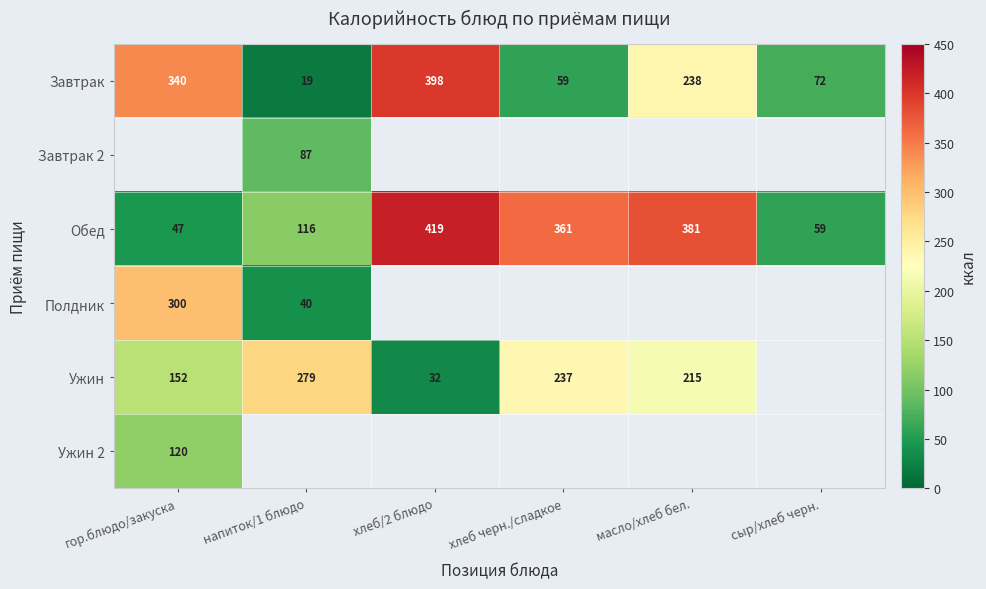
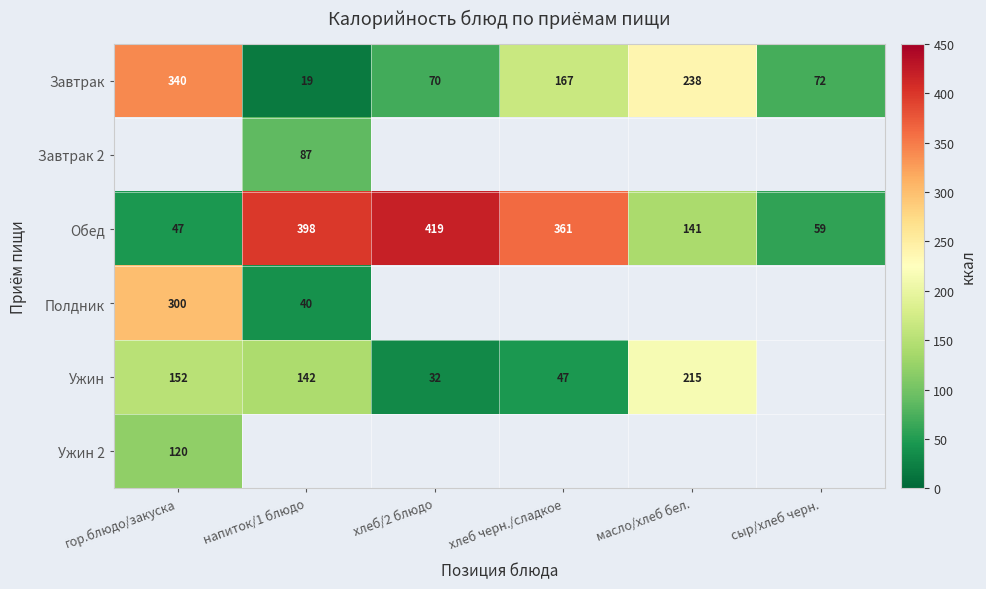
  {
    "Завтрак": {
      "гор.блюдо/закуска": 340,
      "напиток/1 блюдо": 19,
-     "хлеб/2 блюдо": 398,
-     "хлеб черн./сладкое": 59,
+     "хлеб/2 блюдо": 70,
+     "хлеб черн./сладкое": 167,
      "масло/хлеб бел.": 238,
      "сыр/хлеб черн.": 72
    },
    "Завтрак 2": {
      "напиток/1 блюдо": 87
    },
    "Обед": {
      "гор.блюдо/закуска": 47,
-     "напиток/1 блюдо": 116,
+     "напиток/1 блюдо": 398,
      "хлеб/2 блюдо": 419,
      "хлеб черн./сладкое": 361,
-     "масло/хлеб бел.": 381,
+     "масло/хлеб бел.": 141,
      "сыр/хлеб черн.": 59
    },
    "Полдник": {
      "гор.блюдо/закуска": 300,
      "напиток/1 блюдо": 40
    },
    "Ужин": {
      "гор.блюдо/закуска": 152,
-     "напиток/1 блюдо": 279,
+     "напиток/1 блюдо": 142,
      "хлеб/2 блюдо": 32,
-     "хлеб черн./сладкое": 237,
+     "хлеб черн./сладкое": 47,
      "масло/хлеб бел.": 215
    },
    "Ужин 2": {
      "гор.блюдо/закуска": 120
    }
  }
